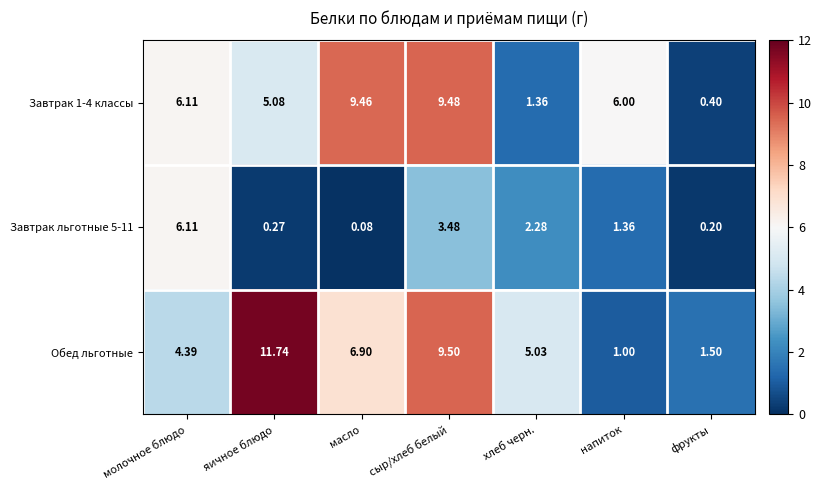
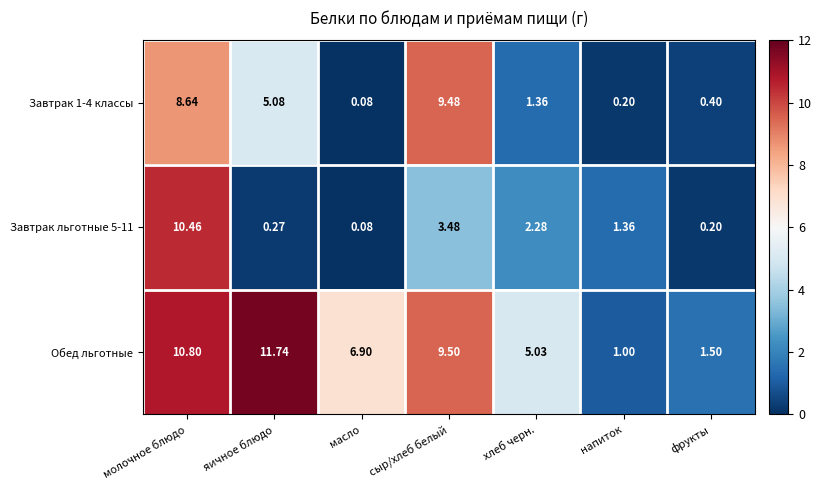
  {
    "Завтрак 1-4 классы": {
-     "молочное блюдо": 6.11,
+     "молочное блюдо": 8.64,
      "яичное блюдо": 5.08,
-     "масло": 9.46,
+     "масло": 0.08,
      "сыр/хлеб белый": 9.48,
      "хлеб черн.": 1.36,
-     "напиток": 6.00,
+     "напиток": 0.20,
      "фрукты": 0.40
    },
    "Завтрак льготные 5-11": {
-     "молочное блюдо": 6.11,
+     "молочное блюдо": 10.46,
      "яичное блюдо": 0.27,
      "масло": 0.08,
      "сыр/хлеб белый": 3.48,
      "хлеб черн.": 2.28,
      "напиток": 1.36,
      "фрукты": 0.20
    },
    "Обед льготные": {
-     "молочное блюдо": 4.39,
+     "молочное блюдо": 10.80,
      "яичное блюдо": 11.74,
      "масло": 6.90,
      "сыр/хлеб белый": 9.50,
      "хлеб черн.": 5.03,
      "напиток": 1.00,
      "фрукты": 1.50
    }
  }
